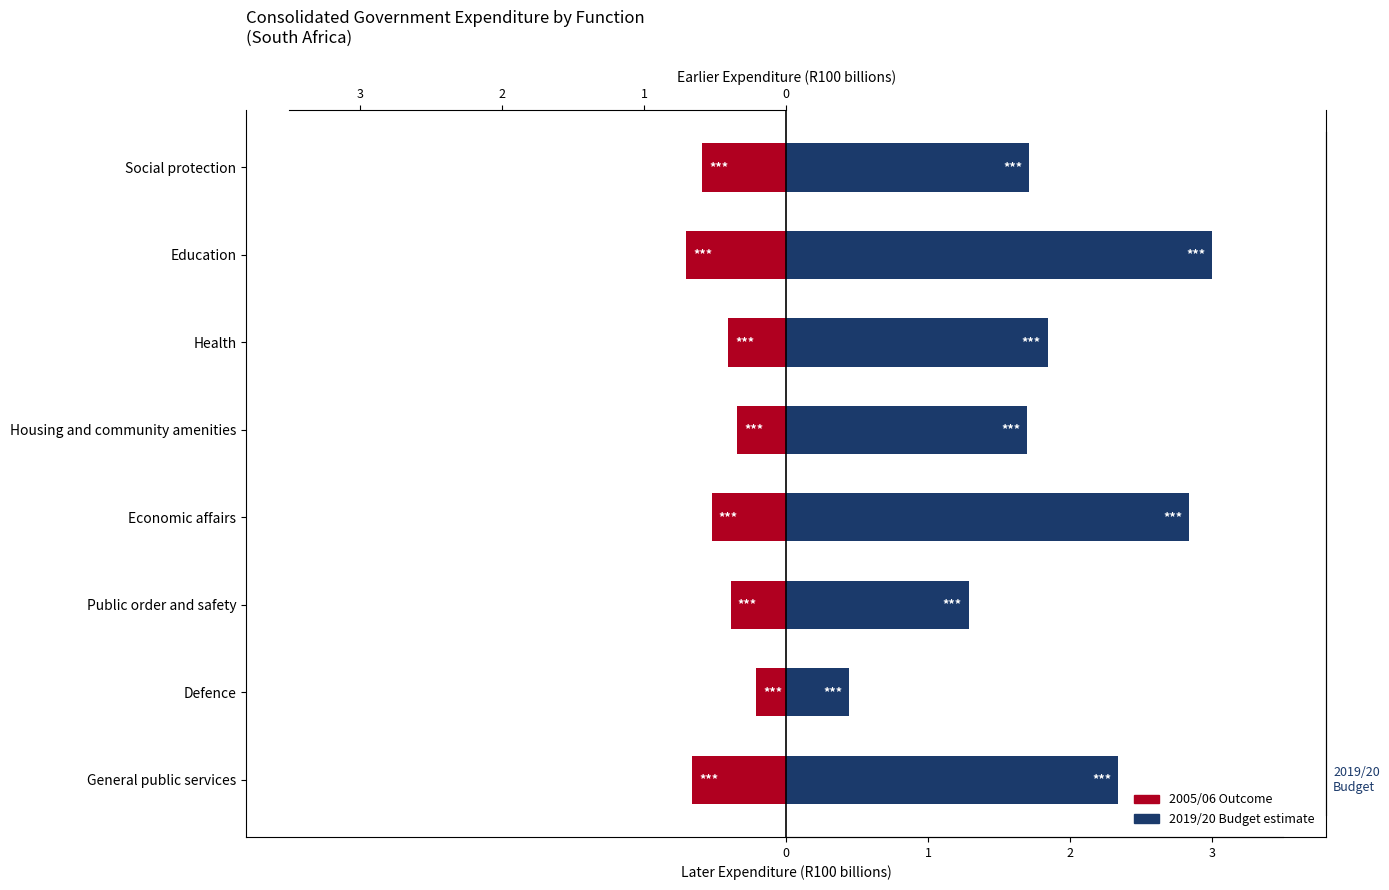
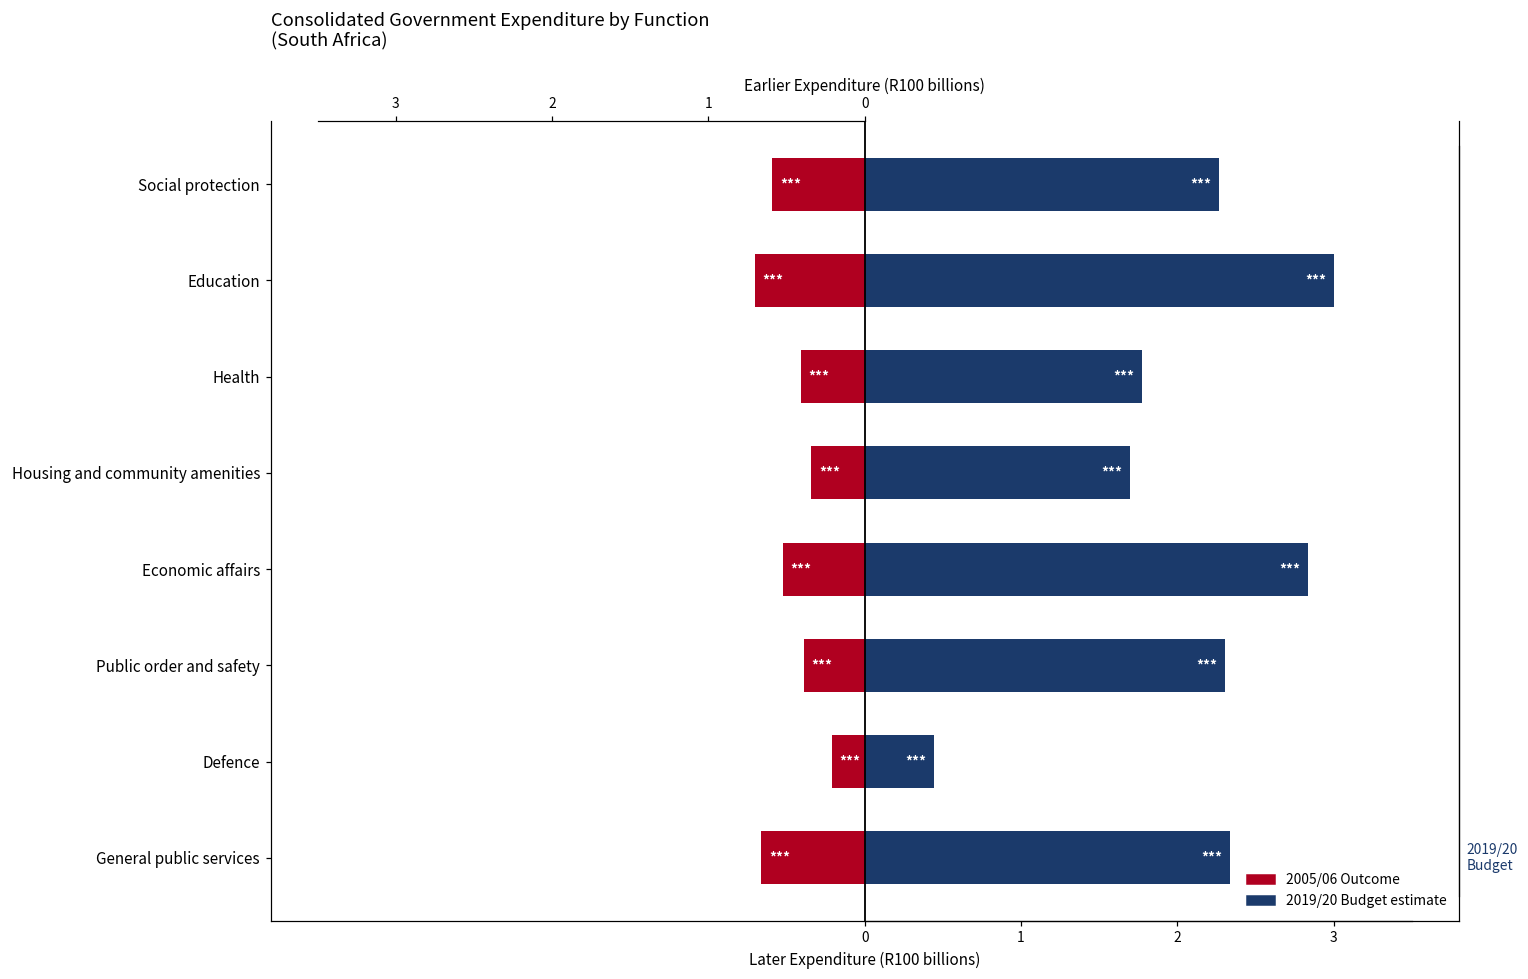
  {
    "2019/20 Budget estimate": {
-     "Social protection": 1.71,
+     "Social protection": 2.27,
      "Education": 3.00,
-     "Health": 1.84,
+     "Health": 1.77,
      "Housing and community amenities": 1.70,
      "Economic affairs": 2.84,
-     "Public order and safety": 1.29,
+     "Public order and safety": 2.30,
      "Defence": 0.45,
      "General public services": 2.34
    }
  }
